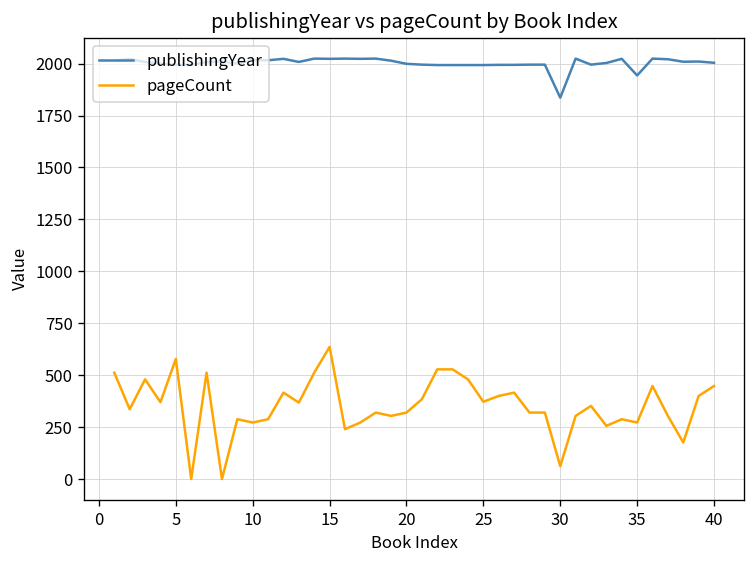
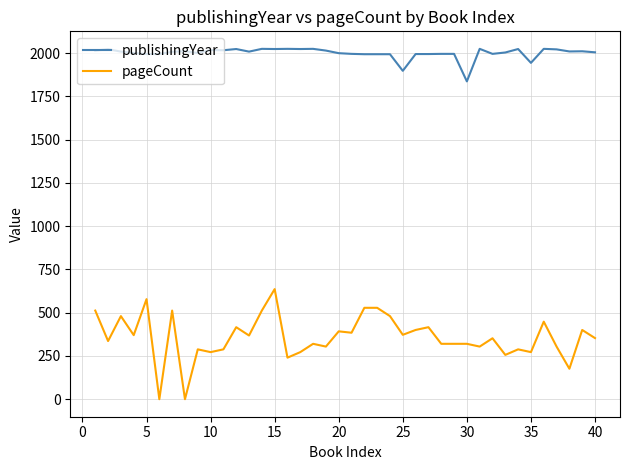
  {
    "publishingYear": {
      "15": 2020,
      "20": 2000,
-     "25": 1990,
+     "25": 1900,
      "30": 1840,
      "35": 1940,
      "40": 2000
    },
    "pageCount": {
      "5": 580,
      "10": 270,
      "15": 640,
-     "20": 320,
+     "20": 390,
      "25": 370,
-     "30": 60,
+     "30": 320,
      "35": 270,
-     "40": 450
+     "40": 350
    }
  }
